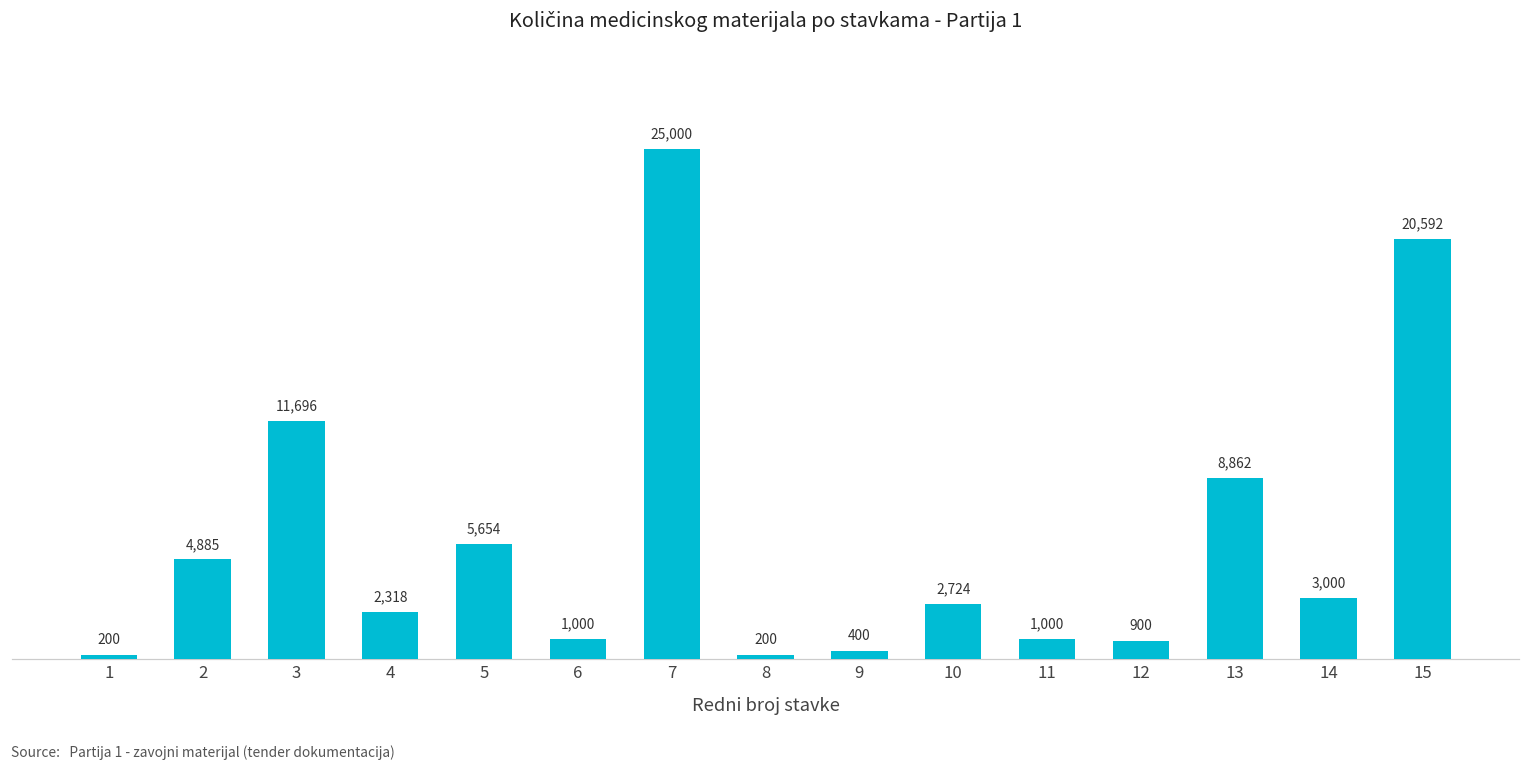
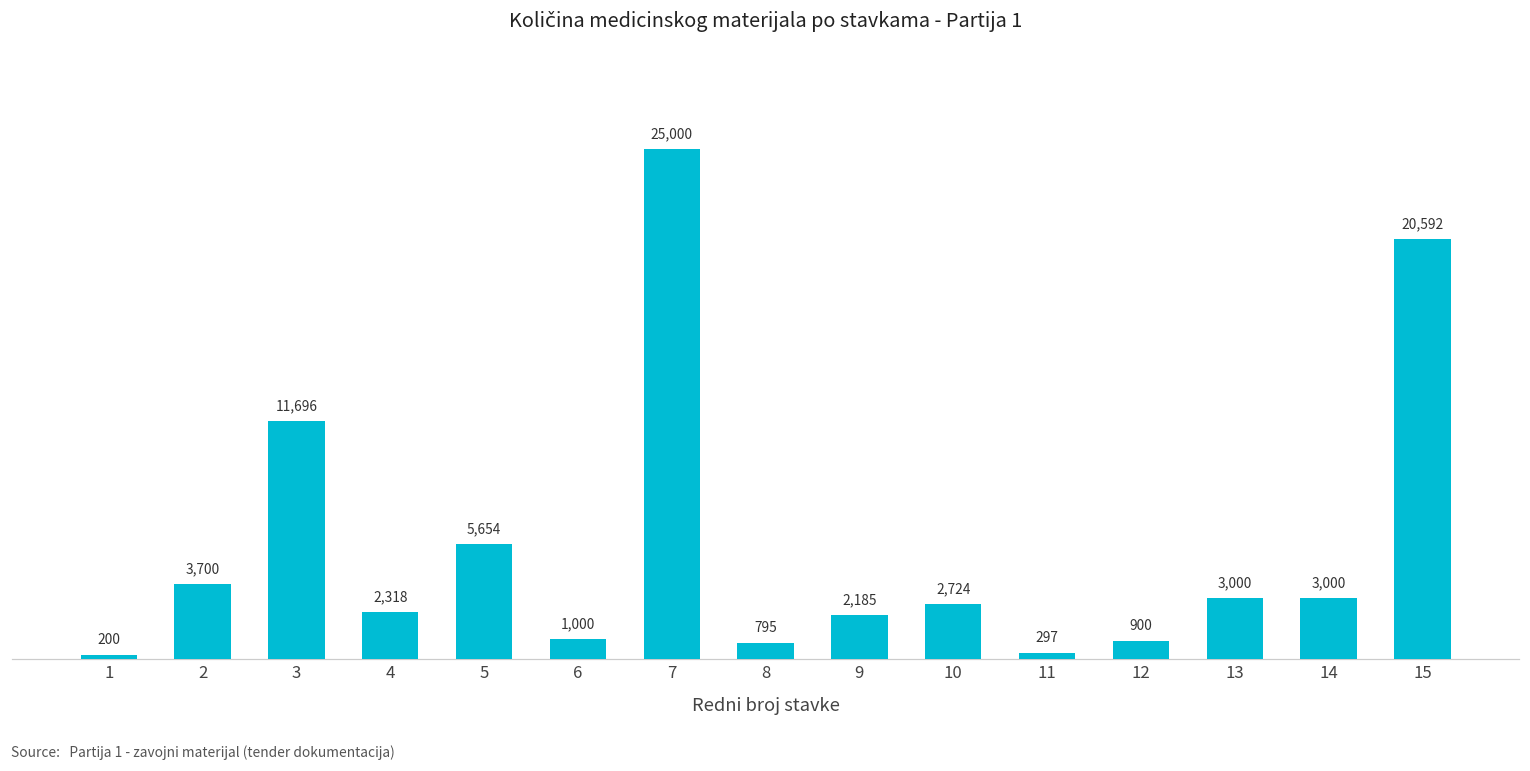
  {
    "1": "200",
-   "2": "4,885",
+   "2": "3,700",
    "3": "11,696",
    "4": "2,318",
    "5": "5,654",
    "6": "1,000",
    "7": "25,000",
-   "8": "200",
-   "9": "400",
+   "8": "795",
+   "9": "2,185",
    "10": "2,724",
-   "11": "1,000",
+   "11": "297",
    "12": "900",
-   "13": "8,862",
+   "13": "3,000",
    "14": "3,000",
    "15": "20,592"
  }
